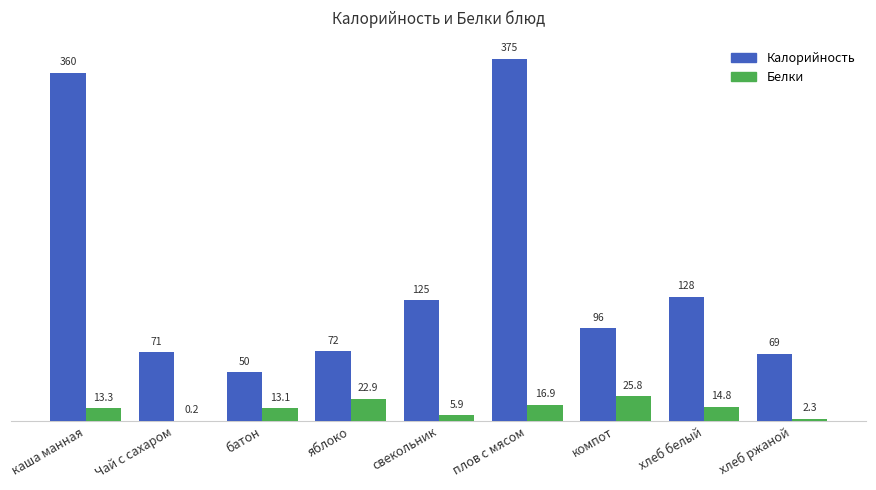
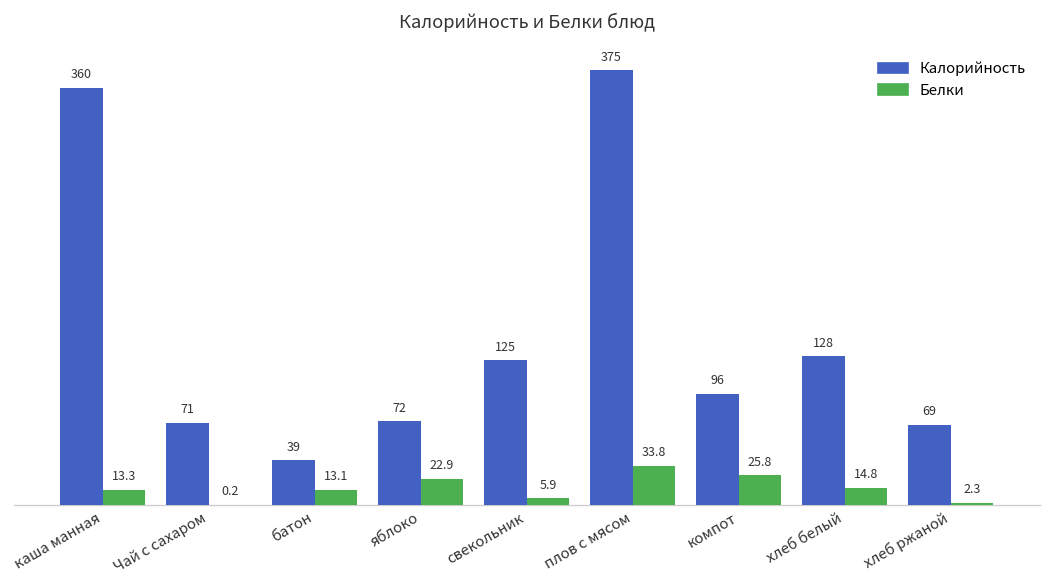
  {
    "Калорийность": {
      "каша манная": 360,
      "Чай с сахаром": 71,
-     "батон": 50,
+     "батон": 39,
      "яблоко": 72,
      "свекольник": 125,
      "плов с мясом": 375,
      "компот": 96,
      "хлеб белый": 128,
      "хлеб ржаной": 69
    },
    "Белки": {
      "каша манная": 13.3,
      "Чай с сахаром": 0.2,
      "батон": 13.1,
      "яблоко": 22.9,
      "свекольник": 5.9,
-     "плов с мясом": 16.9,
+     "плов с мясом": 33.8,
      "компот": 25.8,
      "хлеб белый": 14.8,
      "хлеб ржаной": 2.3
    }
  }
